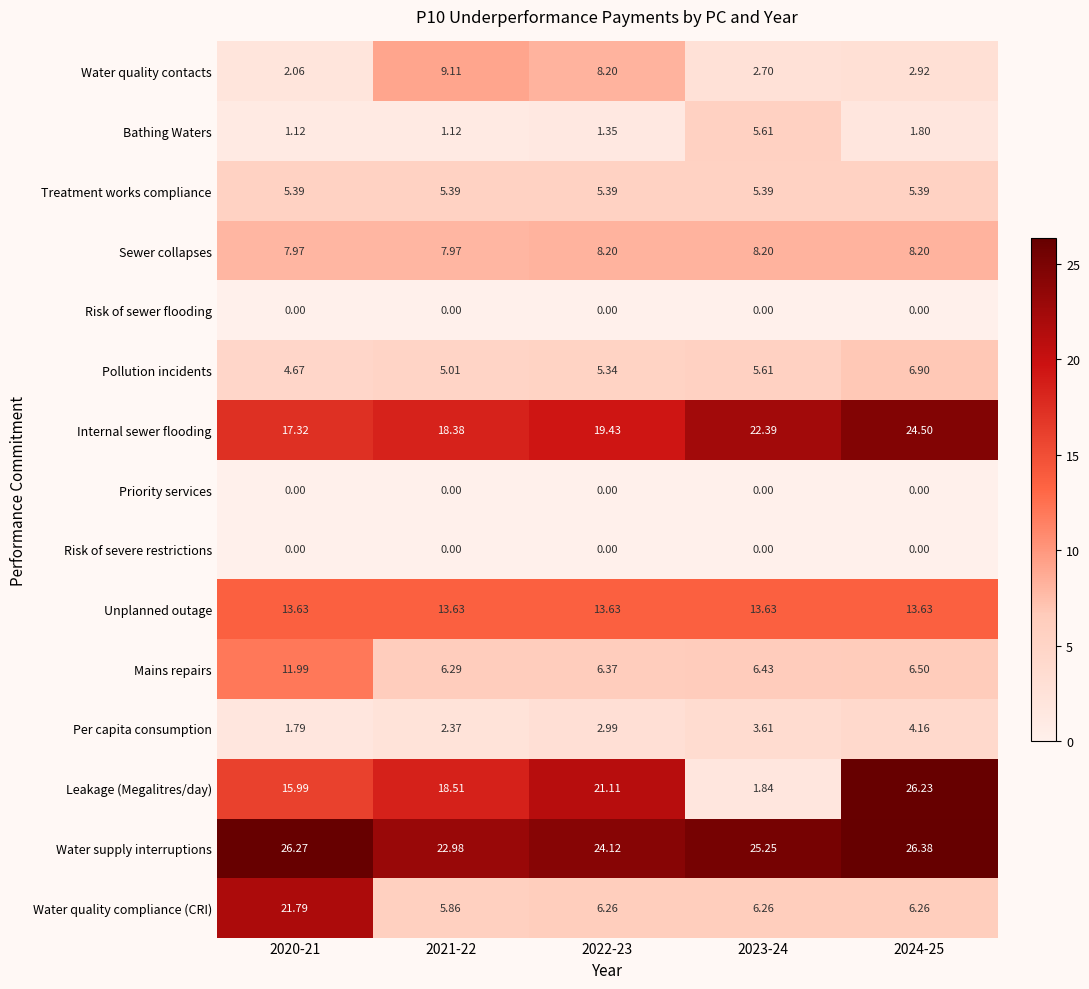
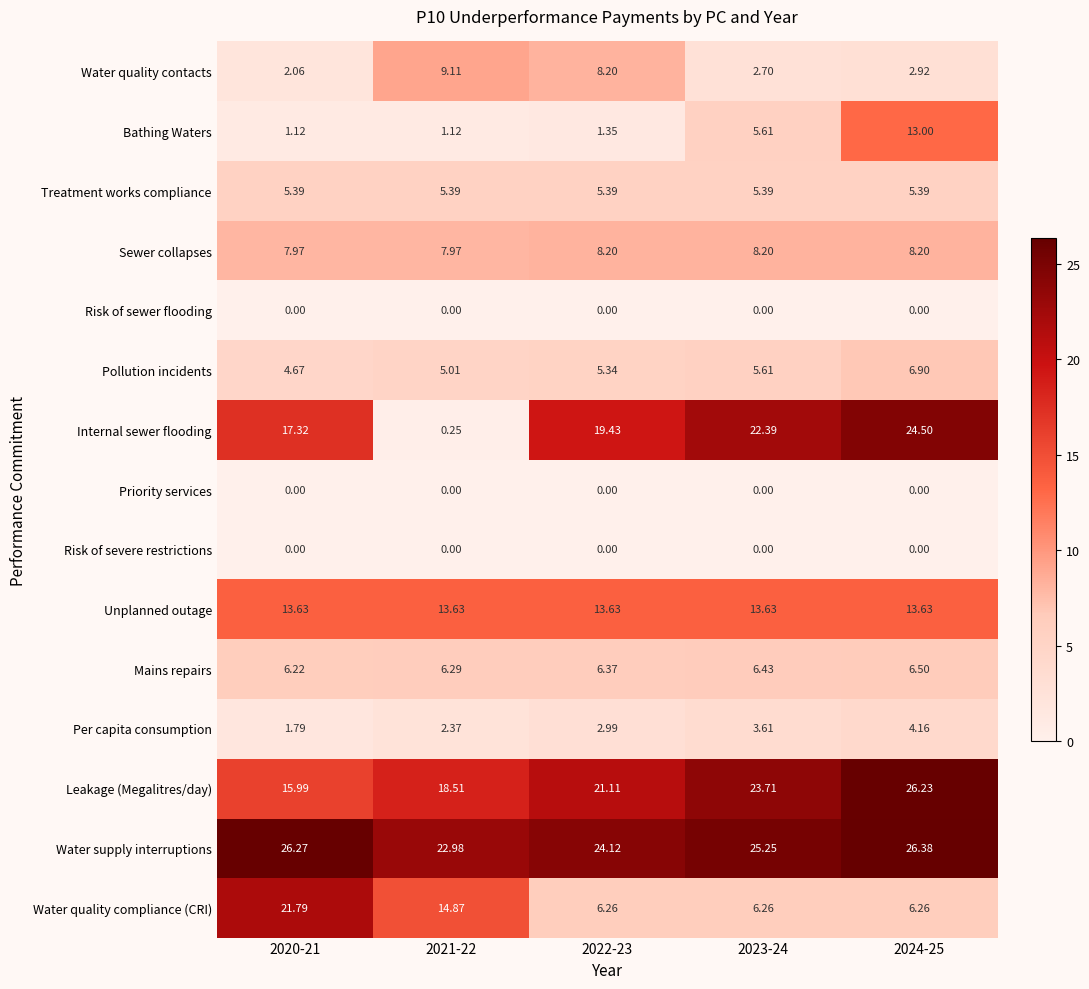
  {
    "Water quality contacts": {
      "2020-21": 2.06,
      "2021-22": 9.11,
      "2022-23": 8.20,
      "2023-24": 2.70,
      "2024-25": 2.92
    },
    "Bathing Waters": {
      "2020-21": 1.12,
      "2021-22": 1.12,
      "2022-23": 1.35,
      "2023-24": 5.61,
-     "2024-25": 1.80
+     "2024-25": 13.00
    },
    "Treatment works compliance": {
      "2020-21": 5.39,
      "2021-22": 5.39,
      "2022-23": 5.39,
      "2023-24": 5.39,
      "2024-25": 5.39
    },
    "Sewer collapses": {
      "2020-21": 7.97,
      "2021-22": 7.97,
      "2022-23": 8.20,
      "2023-24": 8.20,
      "2024-25": 8.20
    },
    "Risk of sewer flooding": {
      "2020-21": 0.00,
      "2021-22": 0.00,
      "2022-23": 0.00,
      "2023-24": 0.00,
      "2024-25": 0.00
    },
    "Pollution incidents": {
      "2020-21": 4.67,
      "2021-22": 5.01,
      "2022-23": 5.34,
      "2023-24": 5.61,
      "2024-25": 6.90
    },
    "Internal sewer flooding": {
      "2020-21": 17.32,
-     "2021-22": 18.38,
+     "2021-22": 0.25,
      "2022-23": 19.43,
      "2023-24": 22.39,
      "2024-25": 24.50
    },
    "Priority services": {
      "2020-21": 0.00,
      "2021-22": 0.00,
      "2022-23": 0.00,
      "2023-24": 0.00,
      "2024-25": 0.00
    },
    "Risk of severe restrictions": {
      "2020-21": 0.00,
      "2021-22": 0.00,
      "2022-23": 0.00,
      "2023-24": 0.00,
      "2024-25": 0.00
    },
    "Unplanned outage": {
      "2020-21": 13.63,
      "2021-22": 13.63,
      "2022-23": 13.63,
      "2023-24": 13.63,
      "2024-25": 13.63
    },
    "Mains repairs": {
-     "2020-21": 11.99,
+     "2020-21": 6.22,
      "2021-22": 6.29,
      "2022-23": 6.37,
      "2023-24": 6.43,
      "2024-25": 6.50
    },
    "Per capita consumption": {
      "2020-21": 1.79,
      "2021-22": 2.37,
      "2022-23": 2.99,
      "2023-24": 3.61,
      "2024-25": 4.16
    },
    "Leakage (Megalitres/day)": {
      "2020-21": 15.99,
      "2021-22": 18.51,
      "2022-23": 21.11,
-     "2023-24": 1.84,
+     "2023-24": 23.71,
      "2024-25": 26.23
    },
    "Water supply interruptions": {
      "2020-21": 26.27,
      "2021-22": 22.98,
      "2022-23": 24.12,
      "2023-24": 25.25,
      "2024-25": 26.38
    },
    "Water quality compliance (CRI)": {
      "2020-21": 21.79,
-     "2021-22": 5.86,
+     "2021-22": 14.87,
      "2022-23": 6.26,
      "2023-24": 6.26,
      "2024-25": 6.26
    }
  }
